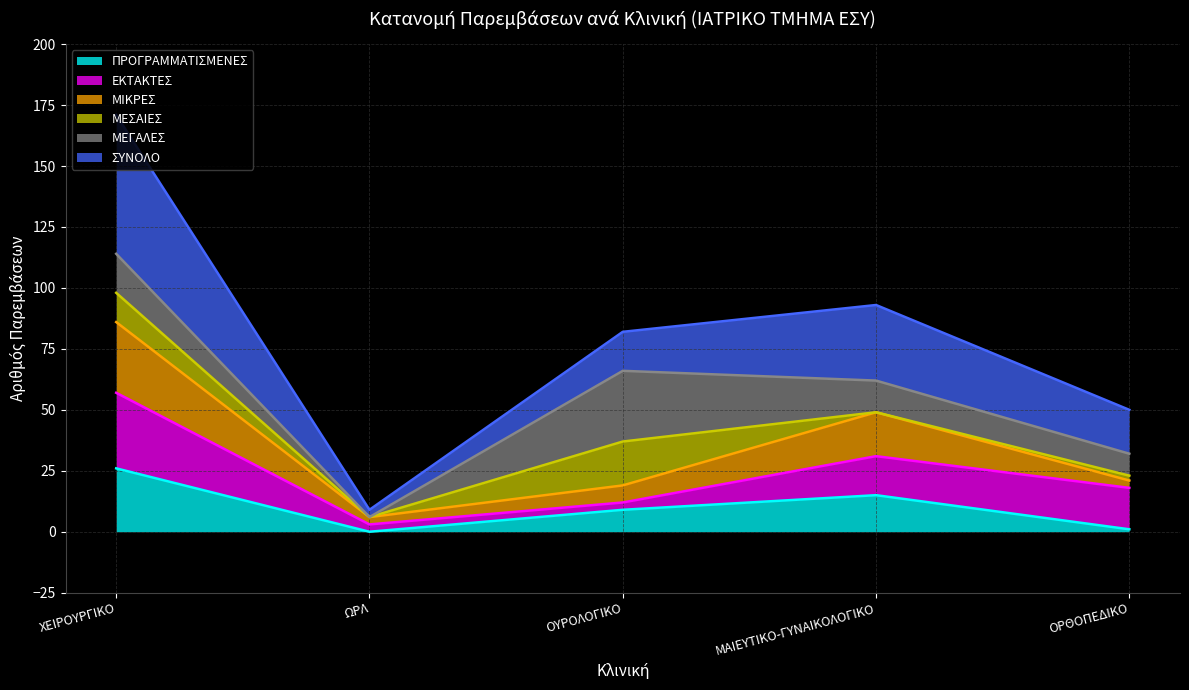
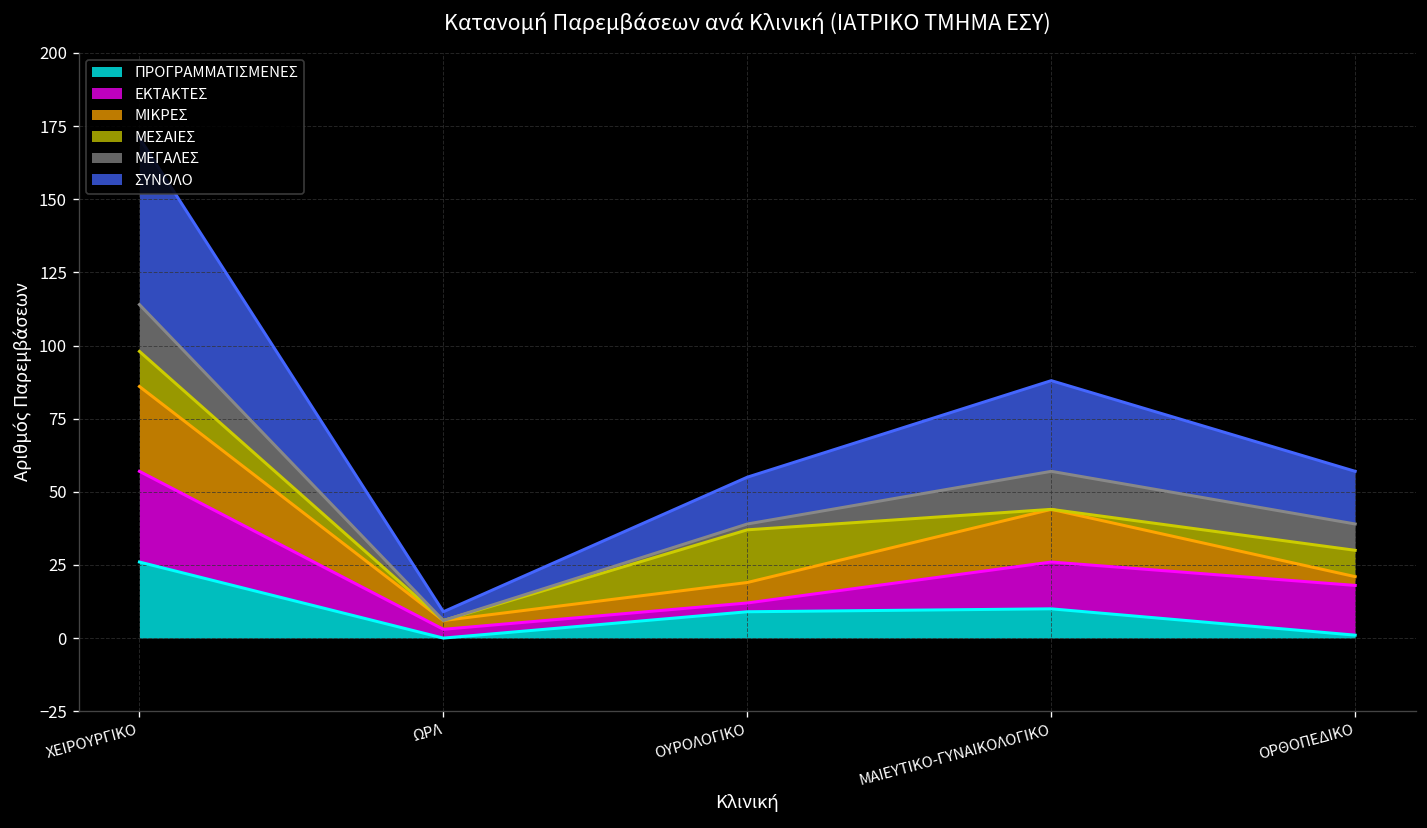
  {
    "ΠΡΟΓΡΑΜΜΑΤΙΣΜΕΝΕΣ": {
      "ΧΕΙΡΟΥΡΓΙΚΟ": 26,
      "ΩΡΛ": 0,
      "ΟΥΡΟΛΟΓΙΚΟ": 9,
-     "ΜΑΙΕΥΤΙΚΟ-ΓΥΝΑΙΚΟΛΟΓΙΚΟ": 15,
+     "ΜΑΙΕΥΤΙΚΟ-ΓΥΝΑΙΚΟΛΟΓΙΚΟ": 10,
      "ΟΡΘΟΠΕΔΙΚΟ": 1
    },
    "ΕΚΤΑΚΤΕΣ": {
      "ΧΕΙΡΟΥΡΓΙΚΟ": 57,
      "ΩΡΛ": 3,
      "ΟΥΡΟΛΟΓΙΚΟ": 12,
      "ΟΡΘΟΠΕΔΙΚΟ": 18
    },
    "ΜΙΚΡΕΣ": {
      "ΧΕΙΡΟΥΡΓΙΚΟ": 29,
      "ΟΥΡΟΛΟΓΙΚΟ": 7,
      "ΟΡΘΟΠΕΔΙΚΟ": 3
    },
    "ΜΕΣΑΙΕΣ": {
      "ΧΕΙΡΟΥΡΓΙΚΟ": 12,
      "ΟΥΡΟΛΟΓΙΚΟ": 18,
-     "ΟΡΘΟΠΕΔΙΚΟ": 2
+     "ΟΡΘΟΠΕΔΙΚΟ": 9
    },
    "ΜΕΓΑΛΕΣ": {
      "ΧΕΙΡΟΥΡΓΙΚΟ": 16,
-     "ΟΥΡΟΛΟΓΙΚΟ": 29,
+     "ΟΥΡΟΛΟΓΙΚΟ": 2,
      "ΜΑΙΕΥΤΙΚΟ-ΓΥΝΑΙΚΟΛΟΓΙΚΟ": 13,
      "ΟΡΘΟΠΕΔΙΚΟ": 9
    },
    "ΣΥΝΟΛΟ": {
      "ΩΡΛ": 3,
      "ΟΥΡΟΛΟΓΙΚΟ": 16,
      "ΜΑΙΕΥΤΙΚΟ-ΓΥΝΑΙΚΟΛΟΓΙΚΟ": 31,
      "ΟΡΘΟΠΕΔΙΚΟ": 18
    }
  }
